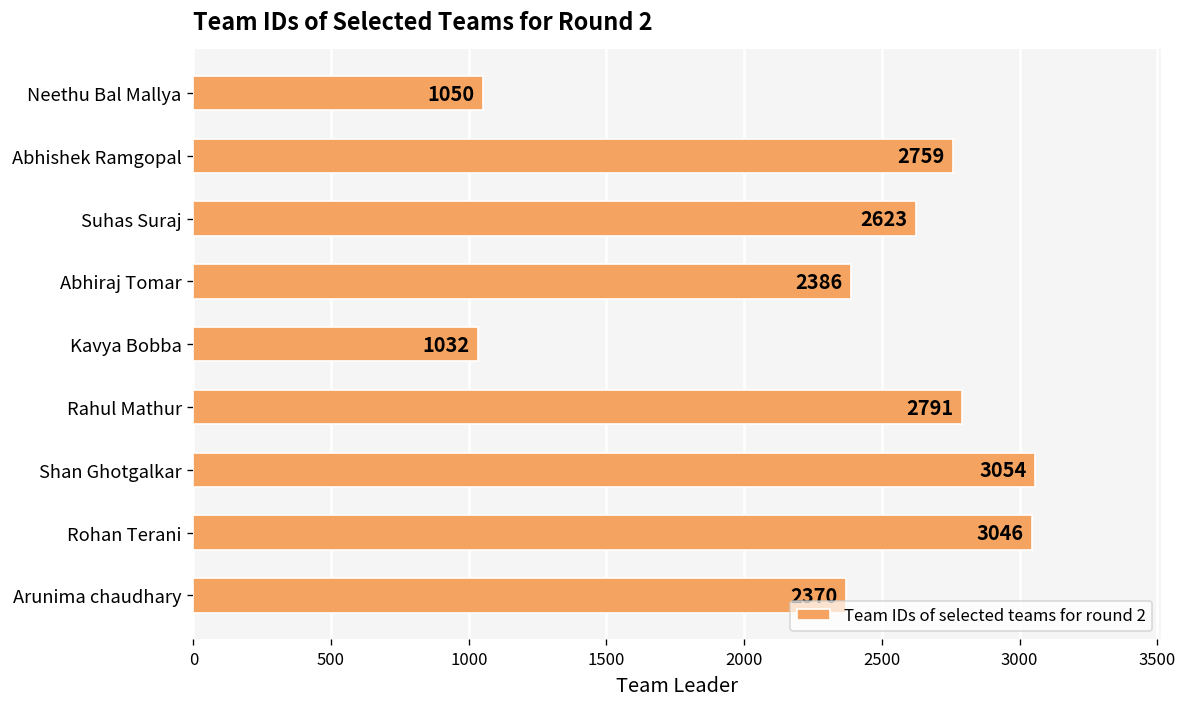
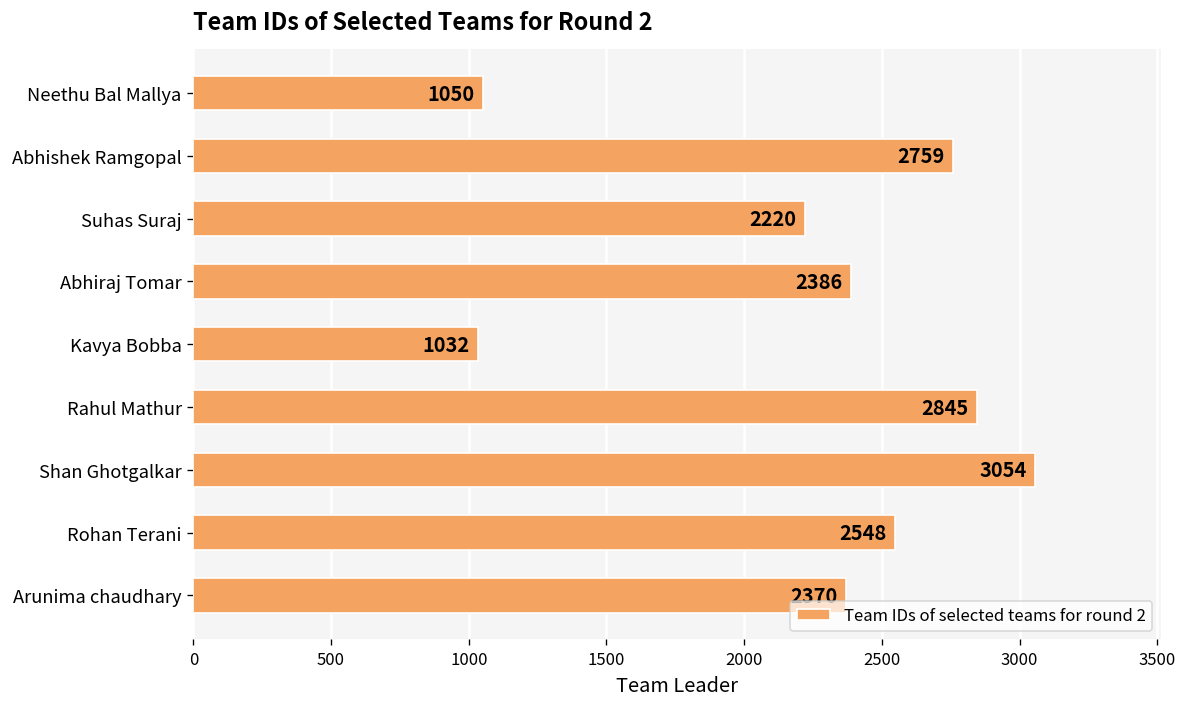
  {
    "Neethu Bal Mallya": 1050,
    "Abhishek Ramgopal": 2759,
-   "Suhas Suraj": 2623,
+   "Suhas Suraj": 2220,
    "Abhiraj Tomar": 2386,
    "Kavya Bobba": 1032,
-   "Rahul Mathur": 2791,
+   "Rahul Mathur": 2845,
    "Shan Ghotgalkar": 3054,
-   "Rohan Terani": 3046
+   "Rohan Terani": 2548
  }
